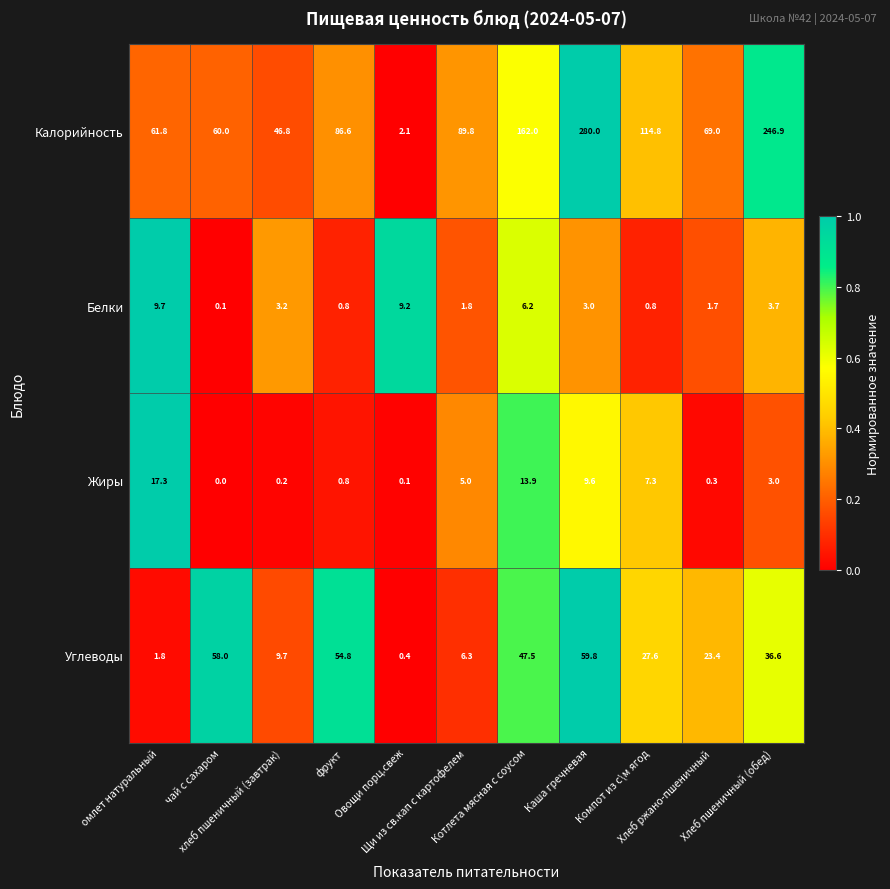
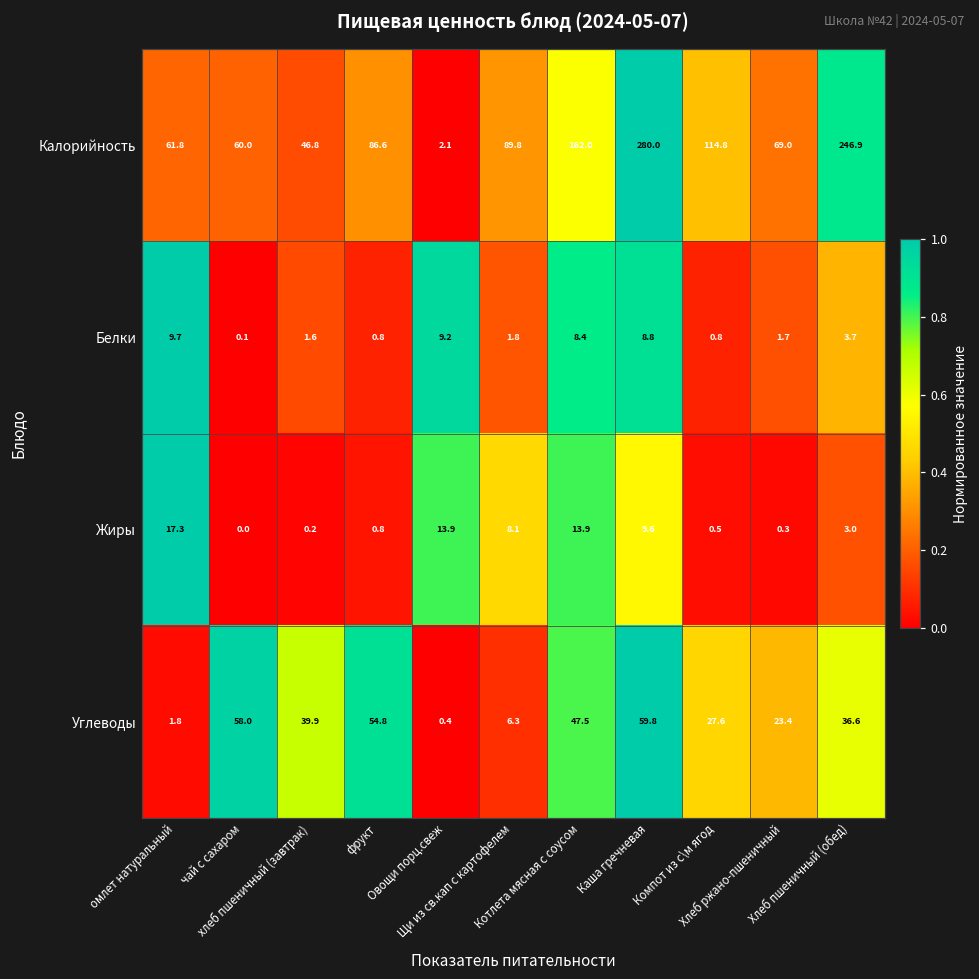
  {
    "Калорийность": {
      "омлет натуральный": 61.8,
      "чай с сахаром": 60.0,
      "хлеб пшеничный (завтрак)": 46.8,
      "фрукт": 86.6,
      "Овощи порц.свеж": 2.1,
      "Щи из св.кап с картофелем": 89.8,
      "Котлета мясная с соусом": 162.0,
      "Каша гречневая": 280.0,
      "Компот из с\\м ягод": 114.8,
      "Хлеб ржано-пшеничный": 69.0,
      "Хлеб пшеничный (обед)": 246.9
    },
    "Белки": {
      "омлет натуральный": 9.7,
      "чай с сахаром": 0.1,
-     "хлеб пшеничный (завтрак)": 3.2,
+     "хлеб пшеничный (завтрак)": 1.6,
      "фрукт": 0.8,
      "Овощи порц.свеж": 9.2,
      "Щи из св.кап с картофелем": 1.8,
-     "Котлета мясная с соусом": 6.2,
-     "Каша гречневая": 3.0,
+     "Котлета мясная с соусом": 8.4,
+     "Каша гречневая": 8.8,
      "Компот из с\\м ягод": 0.8,
      "Хлеб ржано-пшеничный": 1.7,
      "Хлеб пшеничный (обед)": 3.7
    },
    "Жиры": {
      "омлет натуральный": 17.3,
      "чай с сахаром": 0.0,
      "хлеб пшеничный (завтрак)": 0.2,
      "фрукт": 0.8,
-     "Овощи порц.свеж": 0.1,
-     "Щи из св.кап с картофелем": 5.0,
+     "Овощи порц.свеж": 13.9,
+     "Щи из св.кап с картофелем": 8.1,
      "Котлета мясная с соусом": 13.9,
      "Каша гречневая": 9.6,
-     "Компот из с\\м ягод": 7.3,
+     "Компот из с\\м ягод": 0.5,
      "Хлеб ржано-пшеничный": 0.3,
      "Хлеб пшеничный (обед)": 3.0
    },
    "Углеводы": {
      "омлет натуральный": 1.8,
      "чай с сахаром": 58.0,
-     "хлеб пшеничный (завтрак)": 9.7,
+     "хлеб пшеничный (завтрак)": 39.9,
      "фрукт": 54.8,
      "Овощи порц.свеж": 0.4,
      "Щи из св.кап с картофелем": 6.3,
      "Котлета мясная с соусом": 47.5,
      "Каша гречневая": 59.8,
      "Компот из с\\м ягод": 27.6,
      "Хлеб ржано-пшеничный": 23.4,
      "Хлеб пшеничный (обед)": 36.6
    }
  }
